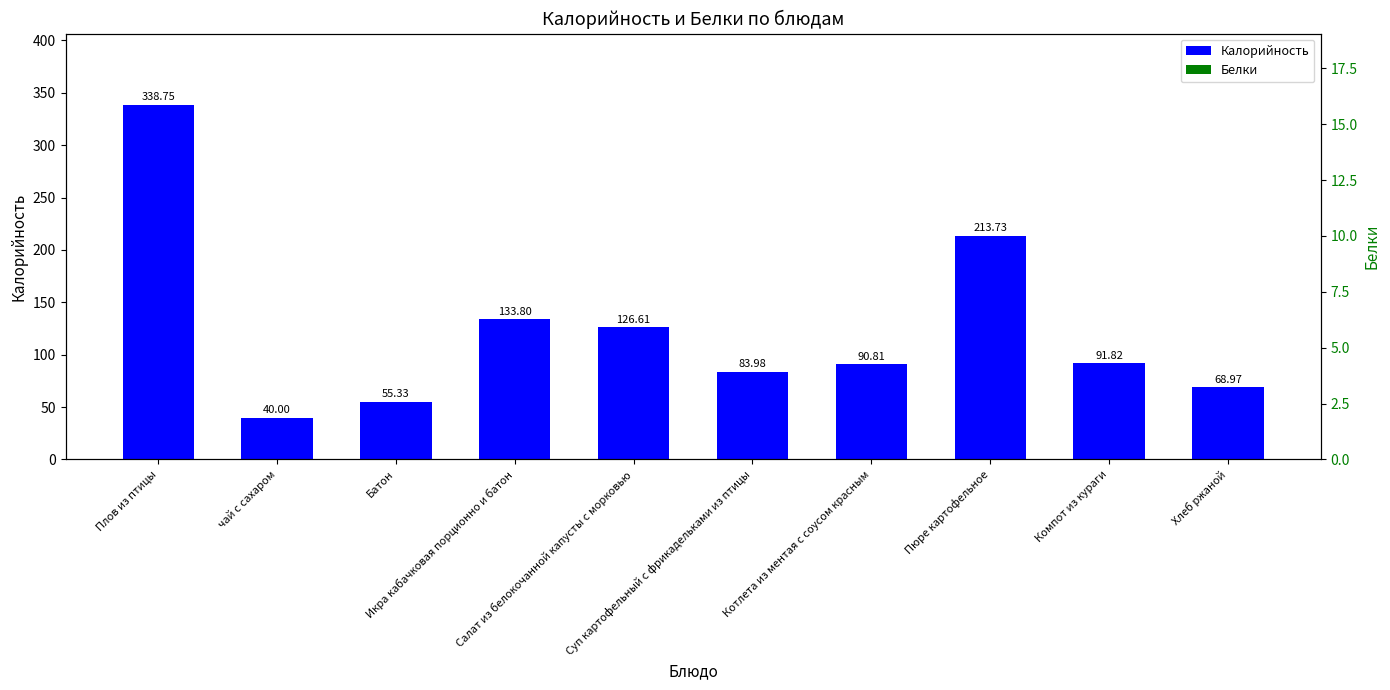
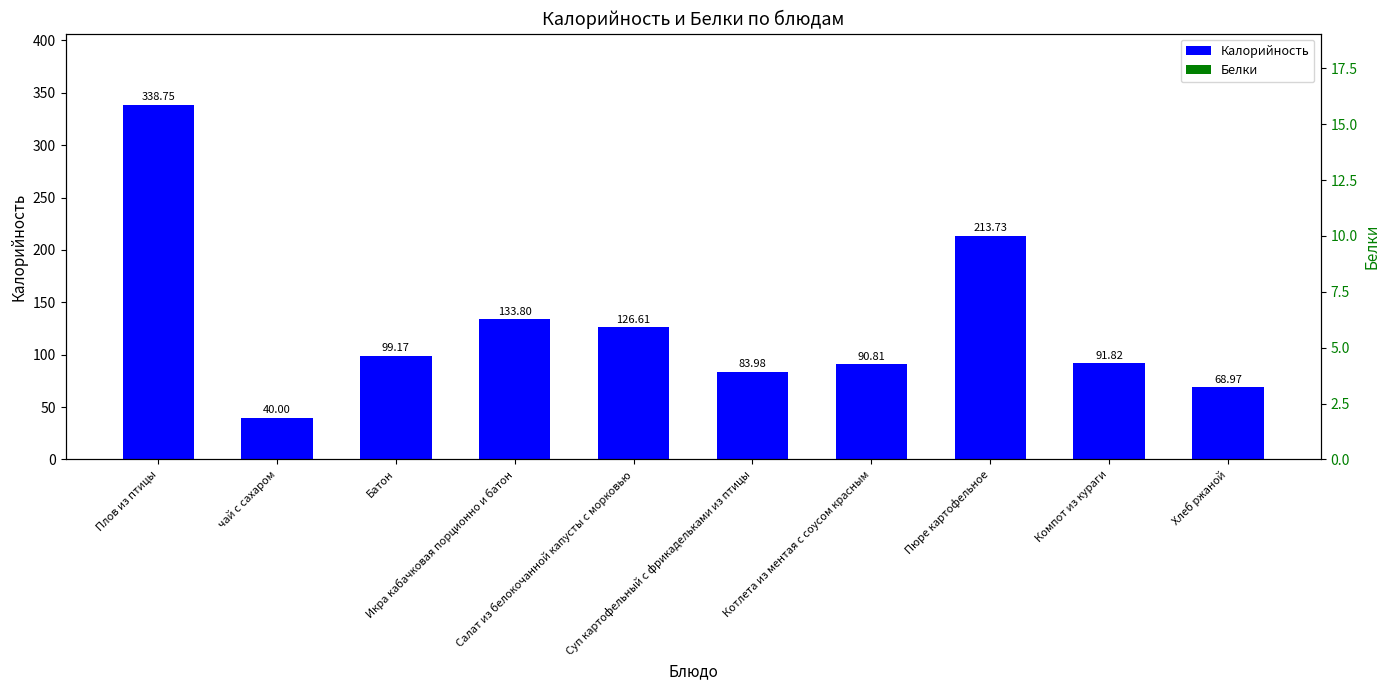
  {
    "Калорийность": {
      "Плов из птицы": 338.75,
      "чай с сахаром": 40.00,
-     "Батон": 55.33,
+     "Батон": 99.17,
      "Икра кабачковая порционно и батон": 133.80,
      "Салат из белокочанной капусты с морковью": 126.61,
      "Суп картофельный с фрикадельками из птицы": 83.98,
      "Котлета из ментая с соусом красным": 90.81,
      "Пюре картофельное": 213.73,
      "Компот из кураги": 91.82,
      "Хлеб ржаной": 68.97
    }
  }
